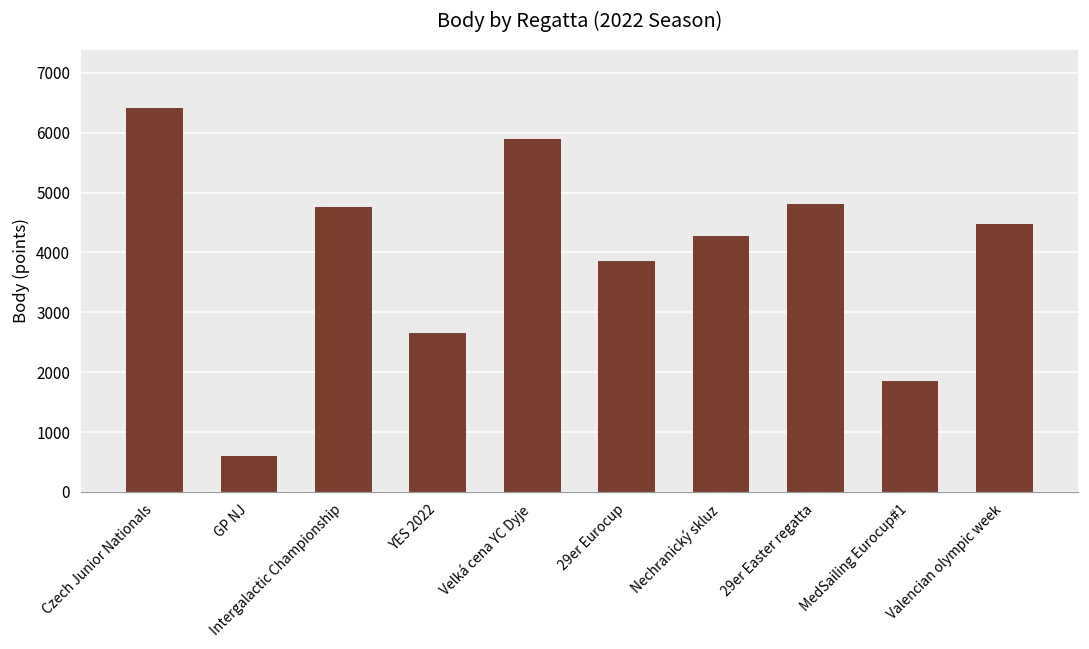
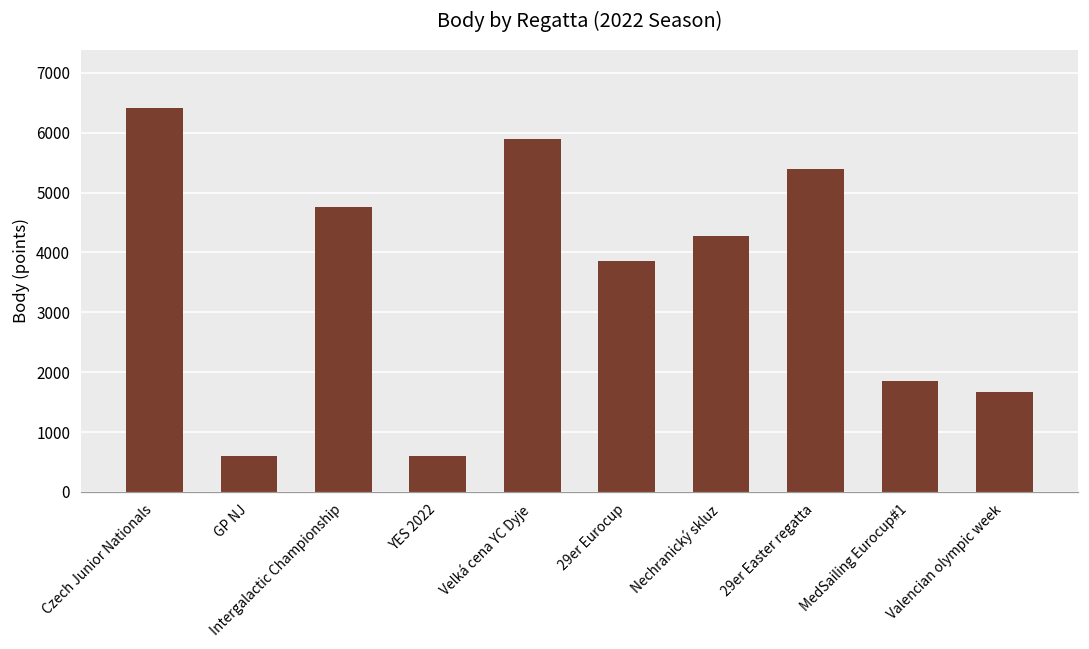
  {
    "Czech Junior Nationals": 6400,
    "GP NJ": 600,
    "Intergalactic Championship": 4800,
-   "YES 2022": 2700,
+   "YES 2022": 600,
    "Velká cena YC Dyje": 5900,
    "29er Eurocup": 3900,
    "Nechranický skluz": 4300,
-   "29er Easter regatta": 4800,
+   "29er Easter regatta": 5400,
    "MedSailing Eurocup#1": 1800,
-   "Valencian olympic week": 4500
+   "Valencian olympic week": 1700
  }
